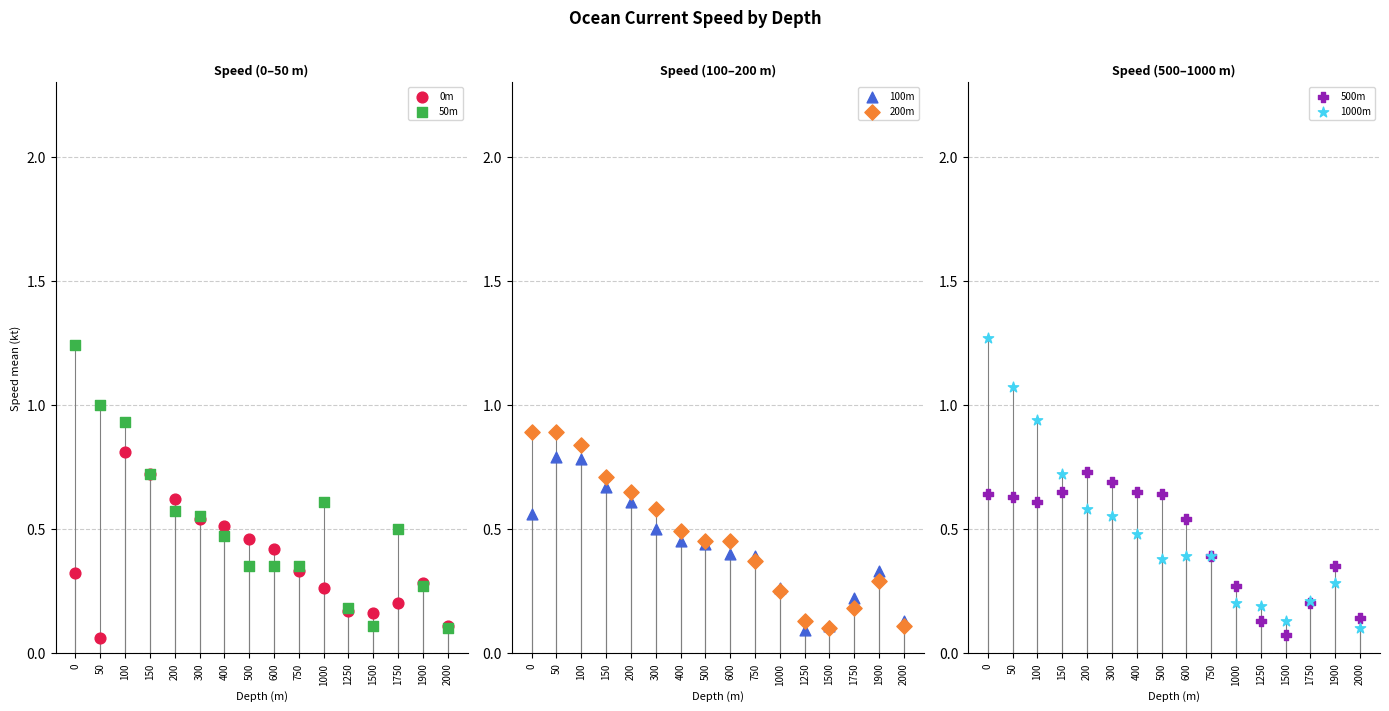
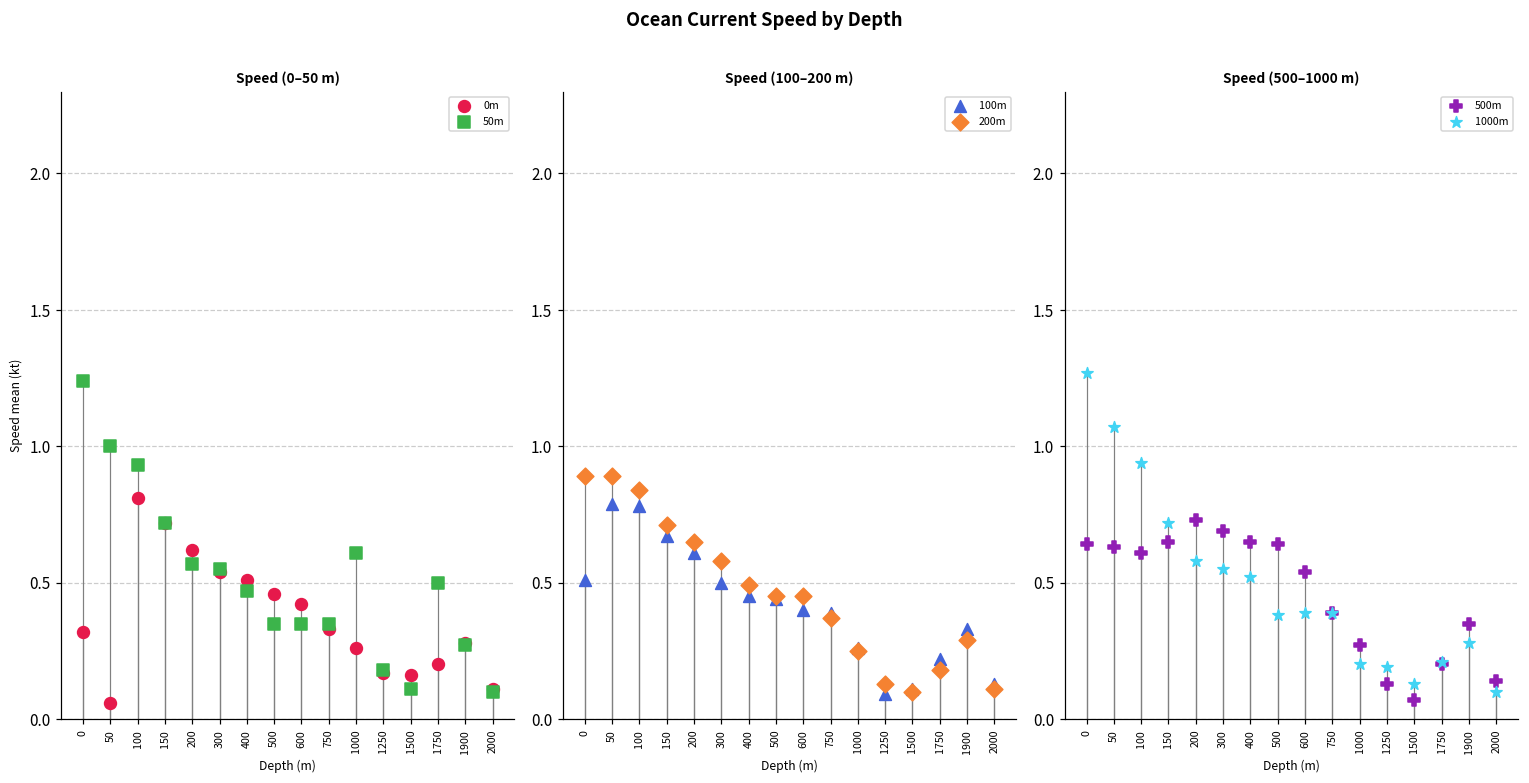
  {
    "Speed (100–200 m)": {
      "100m": {
-       "0": 0.56
+       "0": 0.51
      }
    },
    "Speed (500–1000 m)": {
      "1000m": {
-       "400": 0.48
+       "400": 0.52
      }
    }
  }
